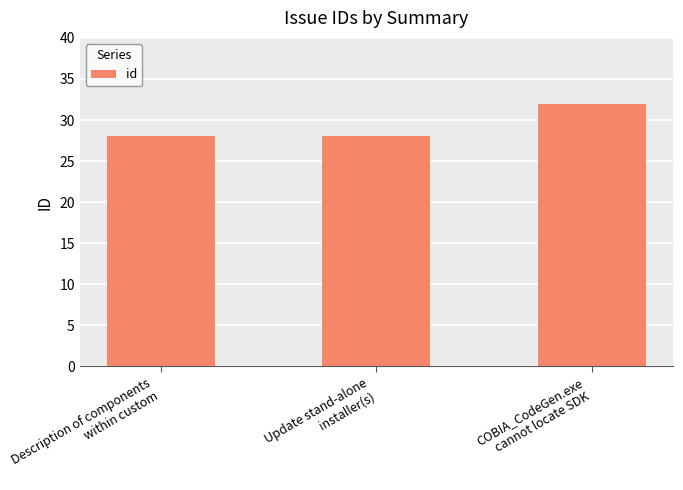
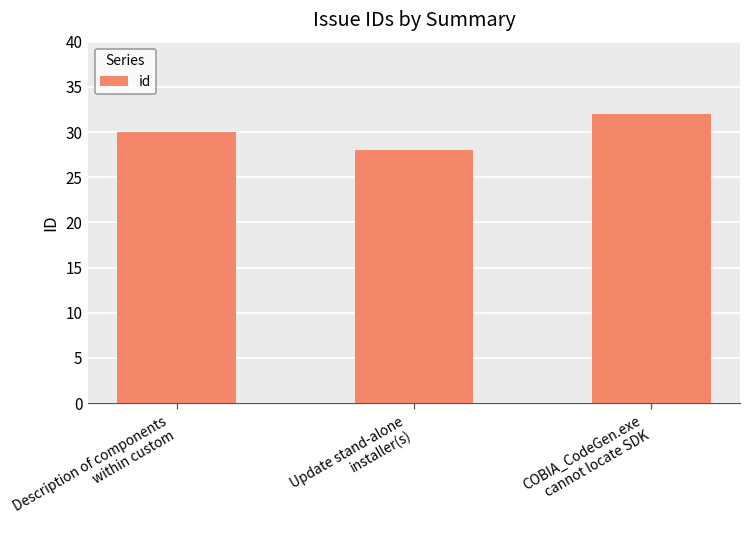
  {
-   "Description of components within custom": 28,
+   "Description of components within custom": 30,
    "Update stand-alone installer(s)": 28,
    "COBIA_CodeGen.exe cannot locate SDK": 32
  }
